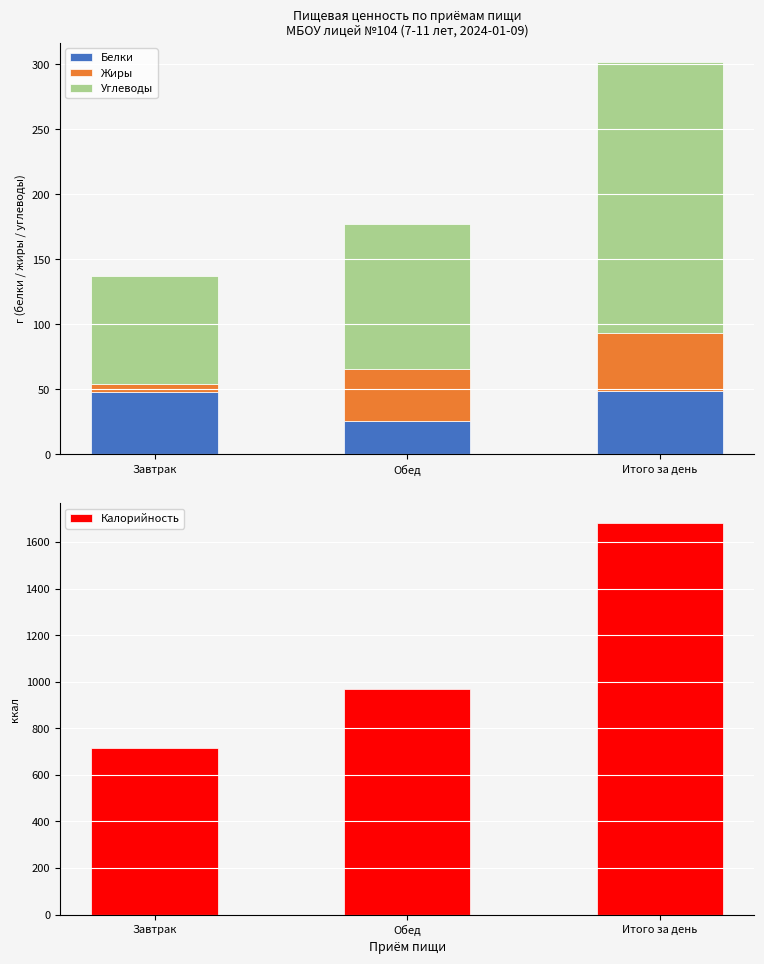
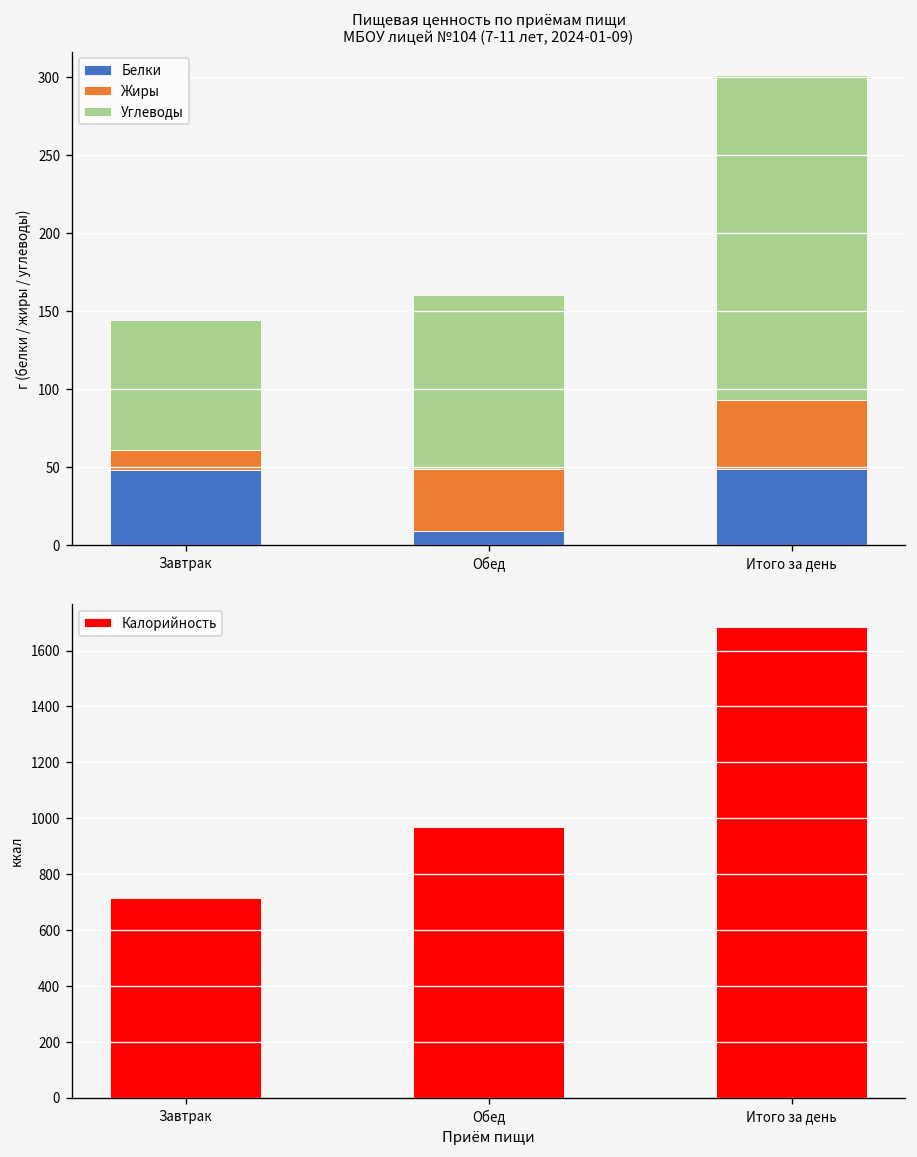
  {
    "Пищевая ценность по приёмам пищи МБОУ лицей №104 (7-11 лет, 2024-01-09)": {
      "Белки": {
        "Завтрак": 48,
-       "Обед": 25,
+       "Обед": 9,
        "Итого за день": 49
      },
      "Жиры": {
-       "Завтрак": 6,
+       "Завтрак": 13,
        "Обед": 40,
        "Итого за день": 44
      },
      "Углеводы": {
        "Завтрак": 83,
        "Обед": 111,
        "Итого за день": 208
      }
    }
  }
